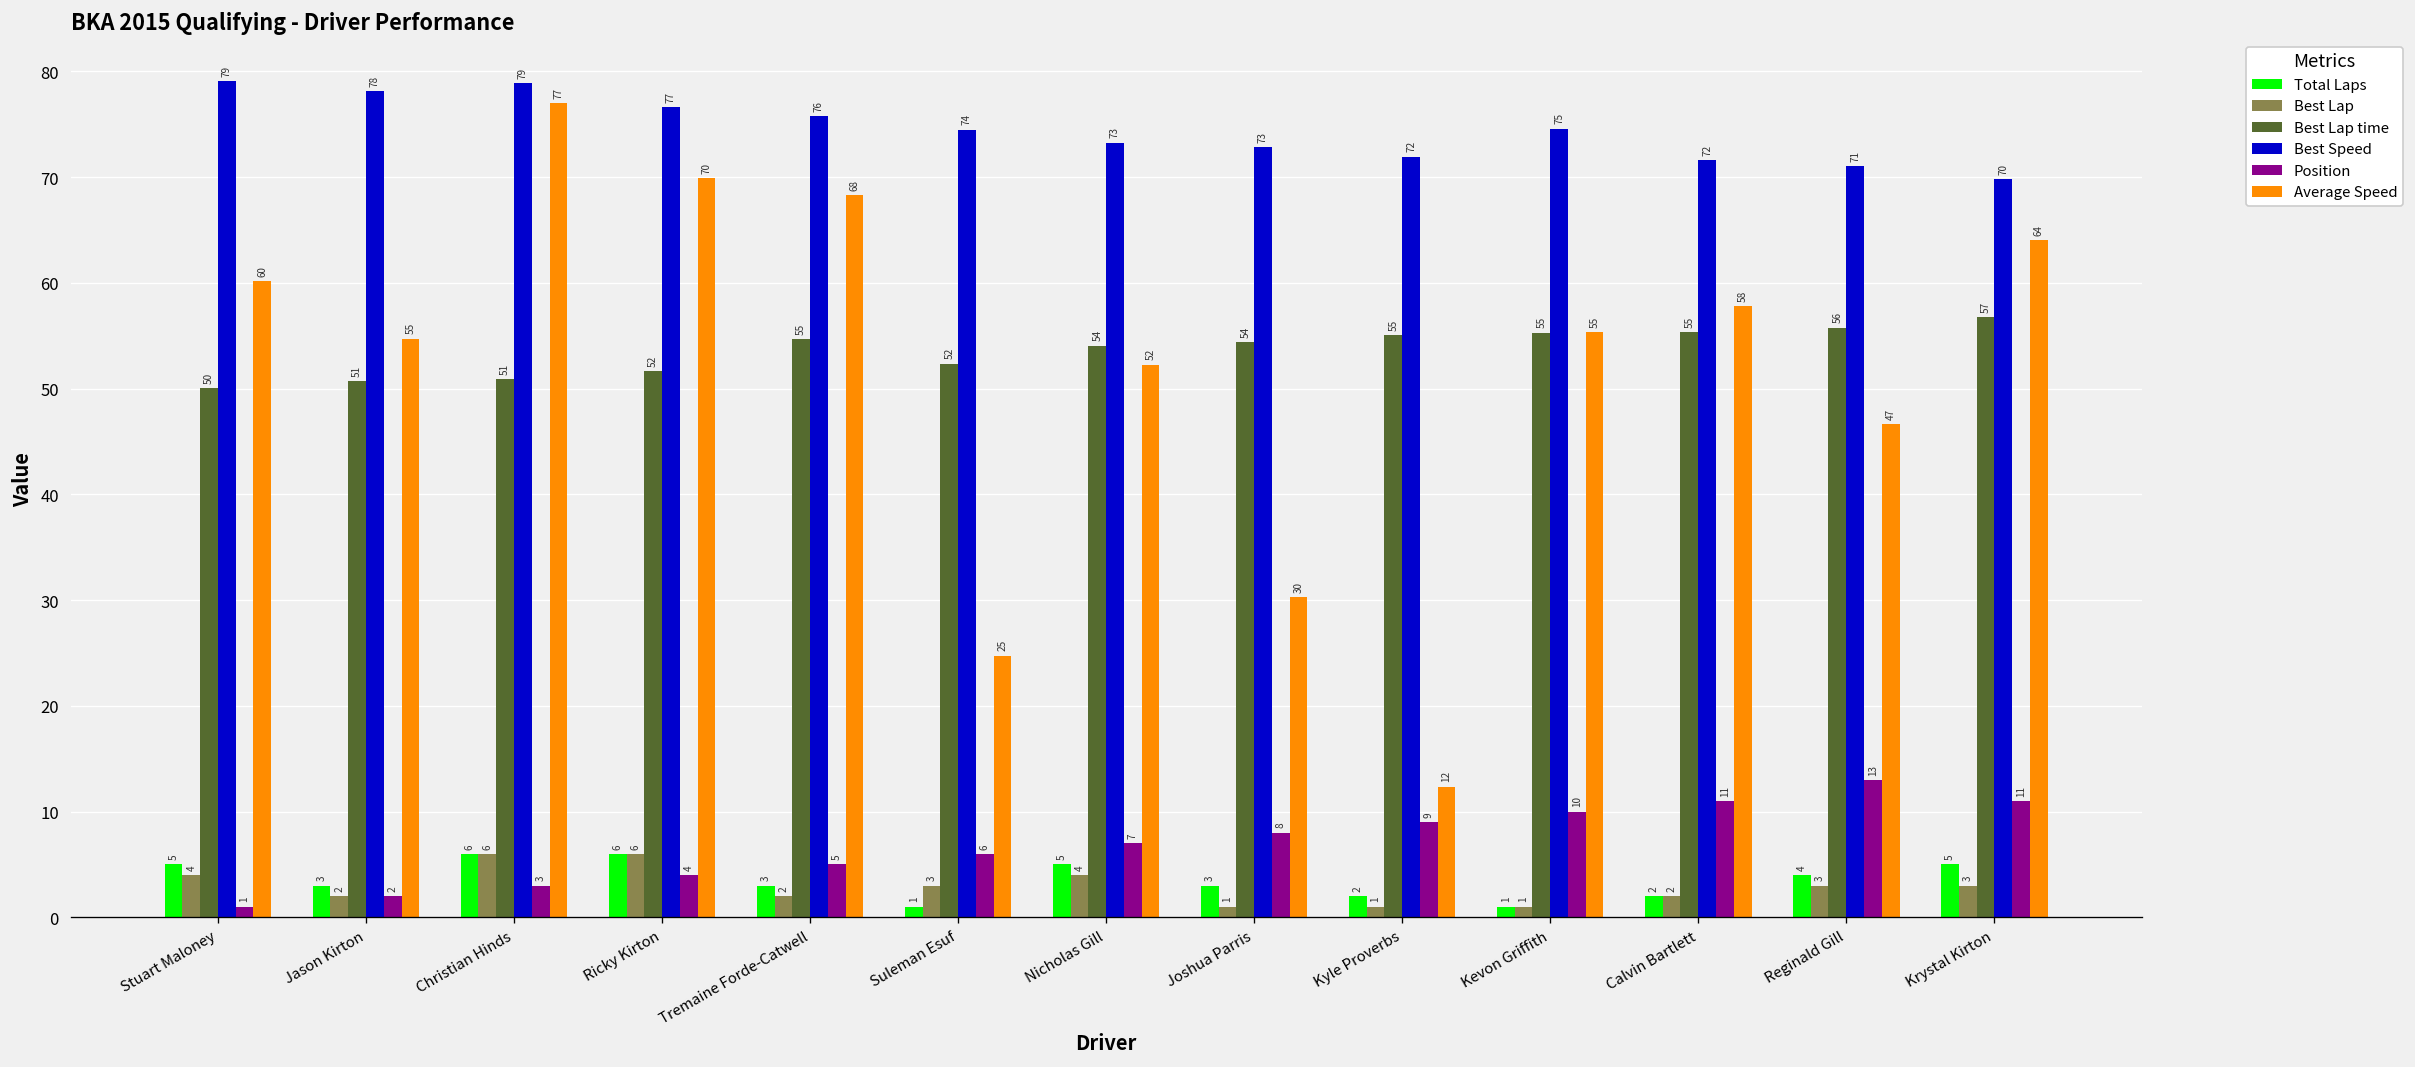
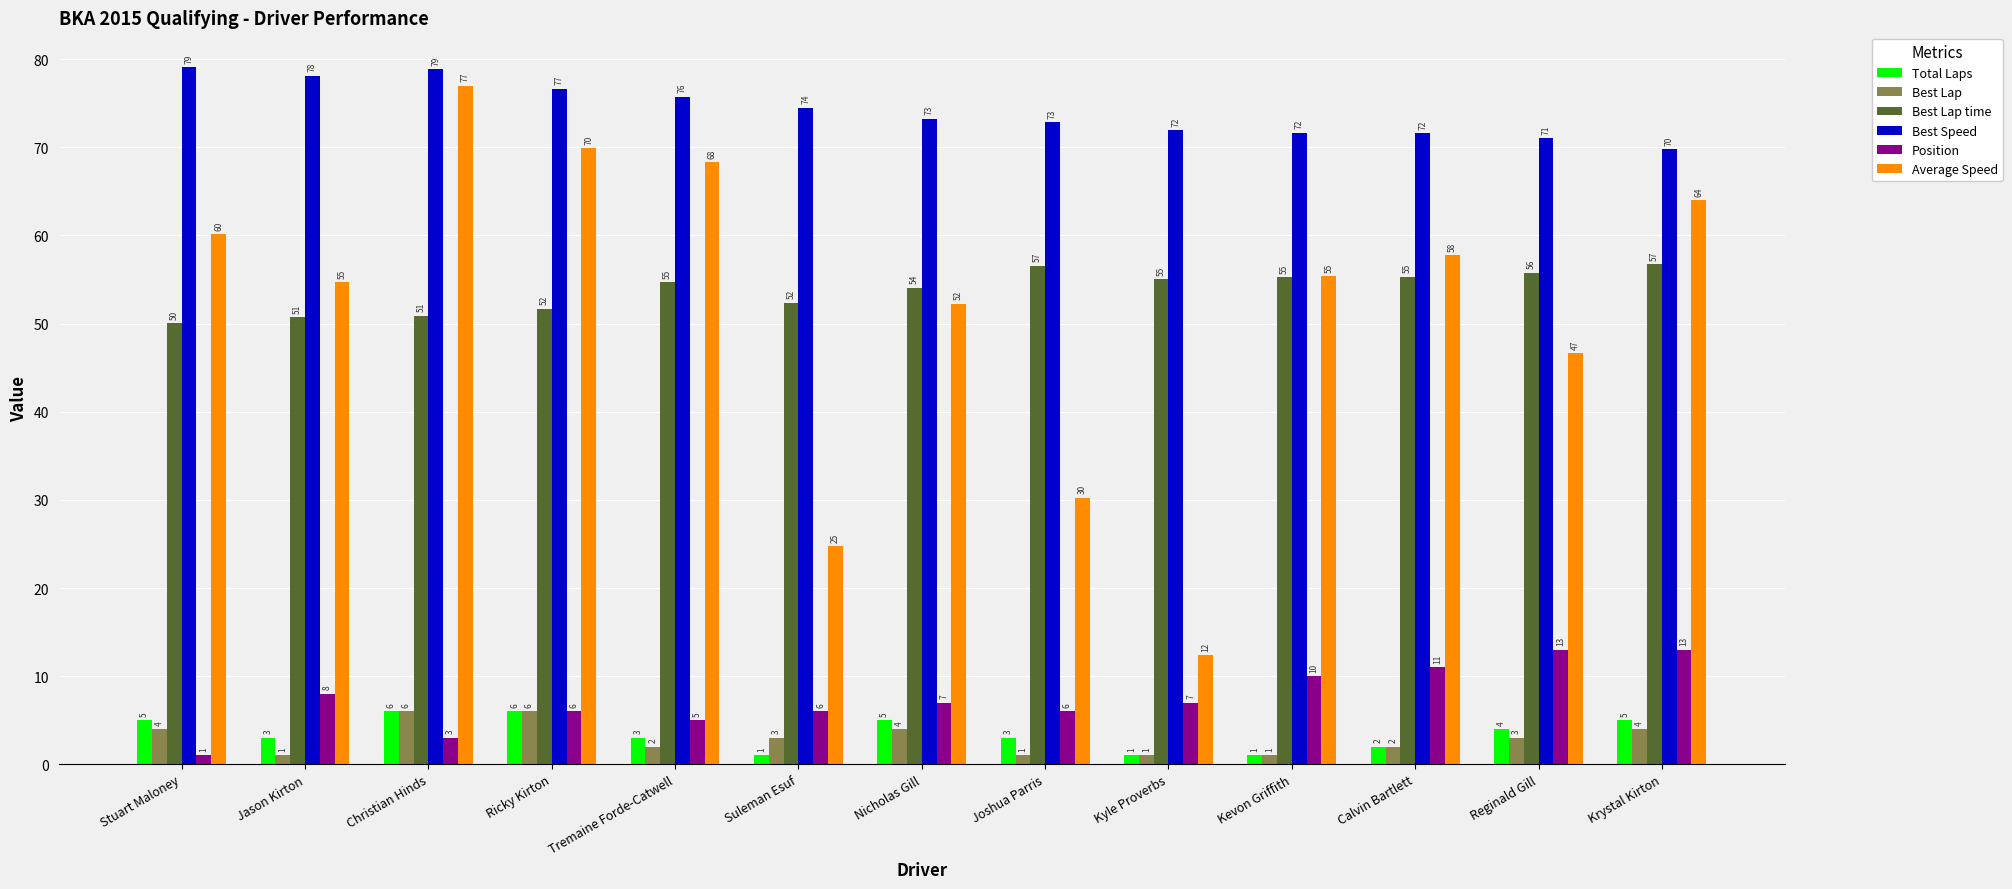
  {
    "Total Laps": {
      "Stuart Maloney": 5,
      "Jason Kirton": 3,
      "Christian Hinds": 6,
      "Ricky Kirton": 6,
      "Tremaine Forde-Catwell": 3,
      "Suleman Esuf": 1,
      "Nicholas Gill": 5,
      "Joshua Parris": 3,
-     "Kyle Proverbs": 2,
+     "Kyle Proverbs": 1,
      "Kevon Griffith": 1,
      "Calvin Bartlett": 2,
      "Reginald Gill": 4,
      "Krystal Kirton": 5
    },
    "Best Lap": {
      "Stuart Maloney": 4,
-     "Jason Kirton": 2,
+     "Jason Kirton": 1,
      "Christian Hinds": 6,
      "Ricky Kirton": 6,
      "Tremaine Forde-Catwell": 2,
      "Suleman Esuf": 3,
      "Nicholas Gill": 4,
      "Joshua Parris": 1,
      "Kyle Proverbs": 1,
      "Kevon Griffith": 1,
      "Calvin Bartlett": 2,
      "Reginald Gill": 3,
-     "Krystal Kirton": 3
+     "Krystal Kirton": 4
    },
    "Best Lap time": {
      "Stuart Maloney": 50,
      "Jason Kirton": 51,
      "Christian Hinds": 51,
      "Ricky Kirton": 52,
      "Tremaine Forde-Catwell": 55,
      "Suleman Esuf": 52,
      "Nicholas Gill": 54,
-     "Joshua Parris": 54,
+     "Joshua Parris": 57,
      "Kyle Proverbs": 55,
      "Kevon Griffith": 55,
      "Calvin Bartlett": 55,
      "Reginald Gill": 56,
      "Krystal Kirton": 57
    },
    "Best Speed": {
      "Stuart Maloney": 79,
      "Jason Kirton": 78,
      "Christian Hinds": 79,
      "Ricky Kirton": 77,
      "Tremaine Forde-Catwell": 76,
      "Suleman Esuf": 74,
      "Nicholas Gill": 73,
      "Joshua Parris": 73,
      "Kyle Proverbs": 72,
-     "Kevon Griffith": 75,
+     "Kevon Griffith": 72,
      "Calvin Bartlett": 72,
      "Reginald Gill": 71,
      "Krystal Kirton": 70
    },
    "Position": {
      "Stuart Maloney": 1,
-     "Jason Kirton": 2,
+     "Jason Kirton": 8,
      "Christian Hinds": 3,
-     "Ricky Kirton": 4,
+     "Ricky Kirton": 6,
      "Tremaine Forde-Catwell": 5,
      "Suleman Esuf": 6,
      "Nicholas Gill": 7,
-     "Joshua Parris": 8,
-     "Kyle Proverbs": 9,
+     "Joshua Parris": 6,
+     "Kyle Proverbs": 7,
      "Kevon Griffith": 10,
      "Calvin Bartlett": 11,
      "Reginald Gill": 13,
-     "Krystal Kirton": 11
+     "Krystal Kirton": 13
    },
    "Average Speed": {
      "Stuart Maloney": 60,
      "Jason Kirton": 55,
      "Christian Hinds": 77,
      "Ricky Kirton": 70,
      "Tremaine Forde-Catwell": 68,
      "Suleman Esuf": 25,
      "Nicholas Gill": 52,
      "Joshua Parris": 30,
      "Kyle Proverbs": 12,
      "Kevon Griffith": 55,
      "Calvin Bartlett": 58,
      "Reginald Gill": 47,
      "Krystal Kirton": 64
    }
  }
